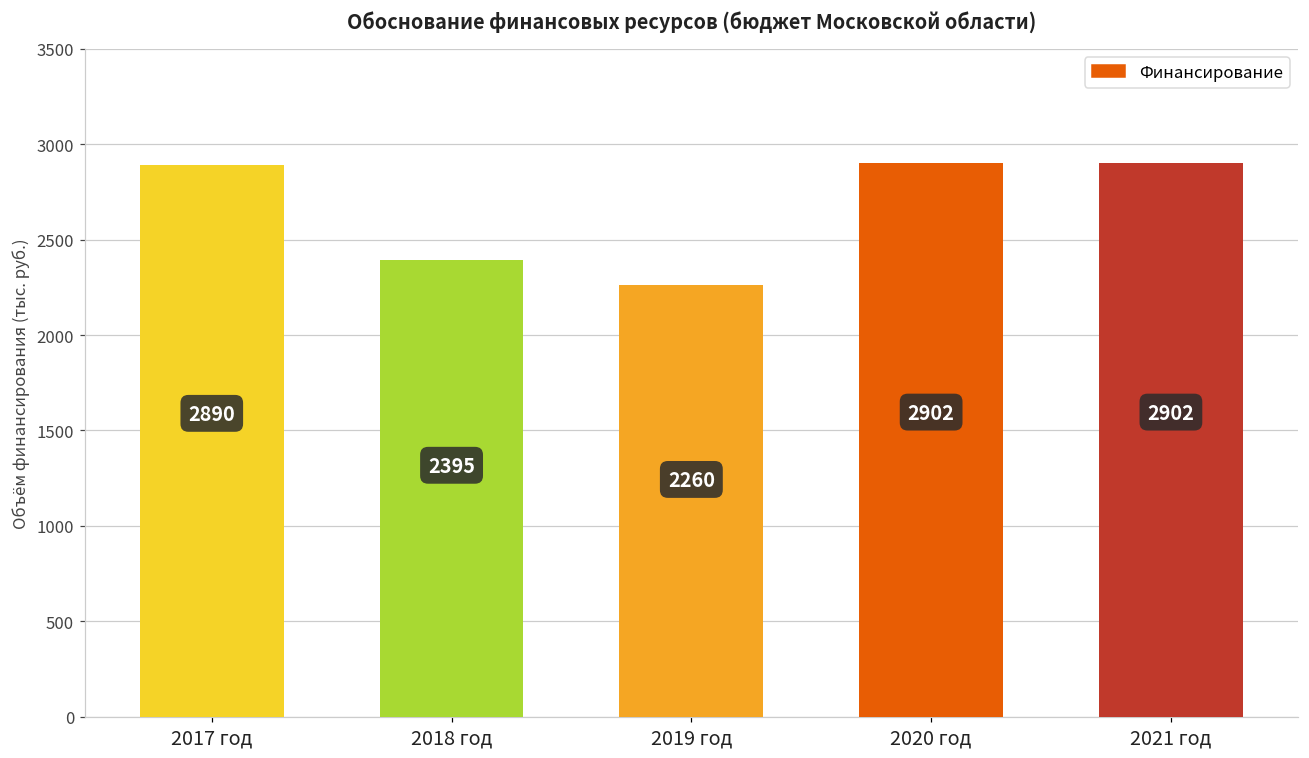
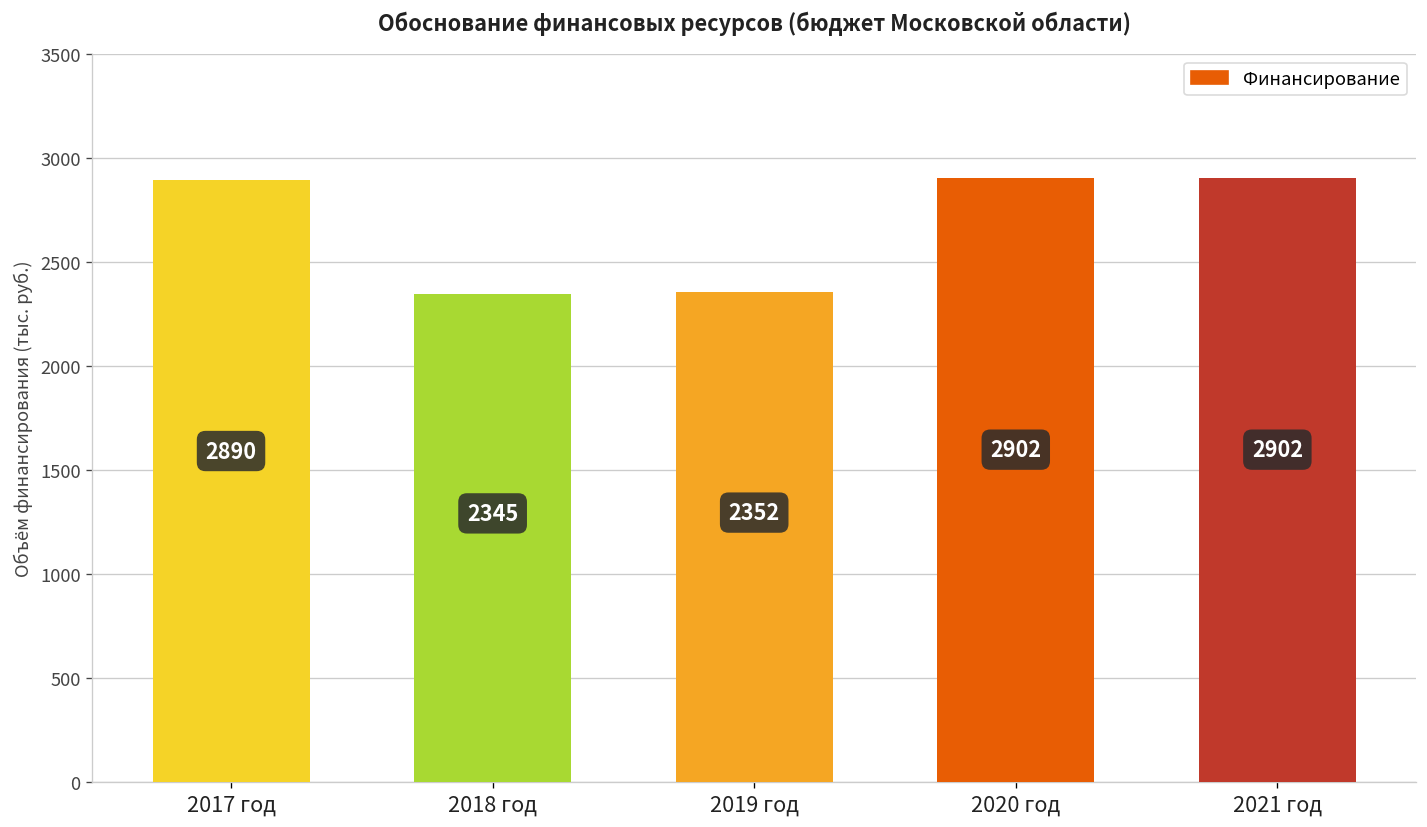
  {
-   "2018 год": 2395,
-   "2019 год": 2260
+   "2018 год": 2345,
+   "2019 год": 2352
  }
